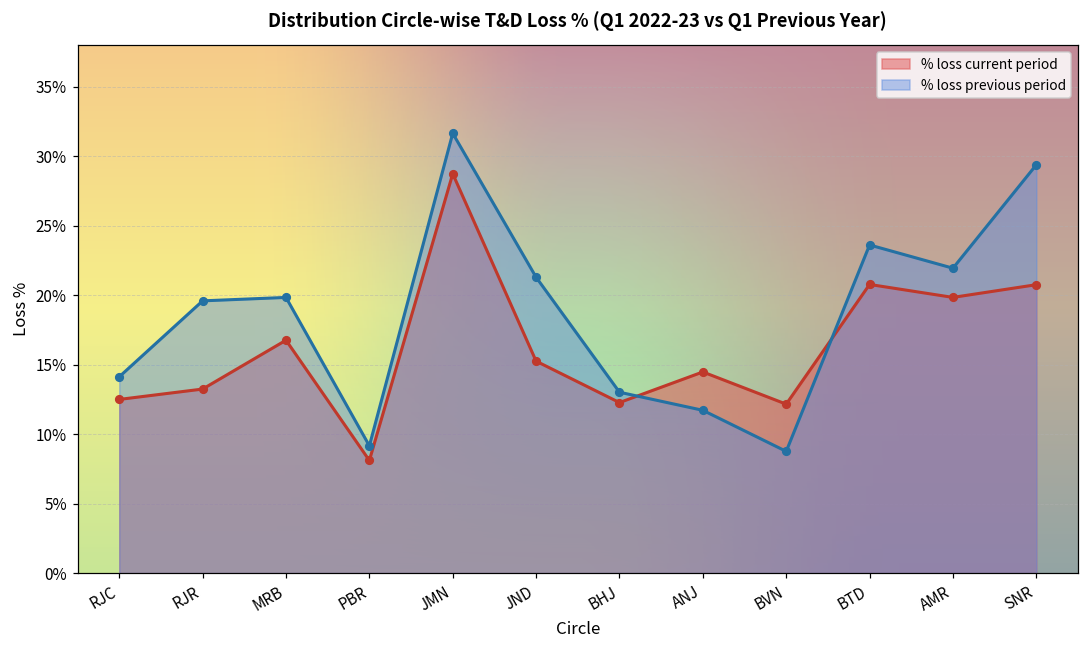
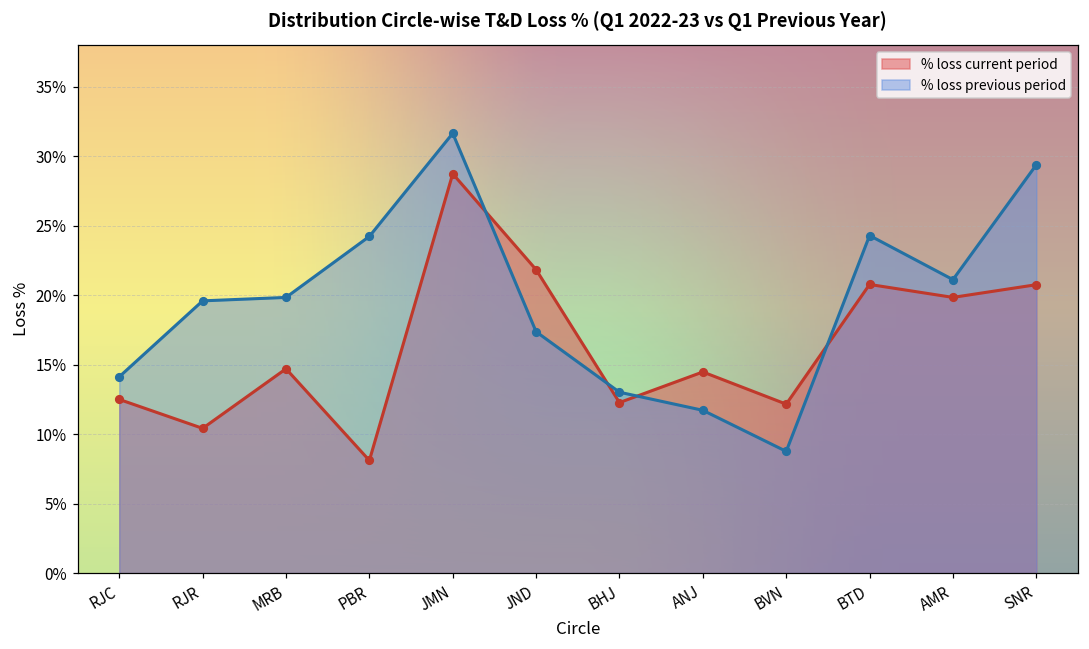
  {
    "% loss current period": {
      "RJC": "12.5%",
-     "RJR": "13.3%",
-     "MRB": "16.8%",
+     "RJR": "10.4%",
+     "MRB": "14.7%",
      "PBR": "8.1%",
      "JMN": "28.8%",
-     "JND": "15.3%",
+     "JND": "21.8%",
      "BHJ": "12.3%",
      "ANJ": "14.5%",
      "BVN": "12.2%",
      "BTD": "20.8%",
      "AMR": "19.9%",
      "SNR": "20.8%"
    },
    "% loss previous period": {
      "RJC": "14.1%",
      "RJR": "19.6%",
      "MRB": "19.8%",
-     "PBR": "9.2%",
+     "PBR": "24.2%",
      "JMN": "31.7%",
-     "JND": "21.3%",
+     "JND": "17.4%",
      "BHJ": "13.0%",
      "ANJ": "11.7%",
      "BVN": "8.8%",
-     "BTD": "23.6%",
-     "AMR": "22.0%",
+     "BTD": "24.3%",
+     "AMR": "21.1%",
      "SNR": "29.4%"
    }
  }
